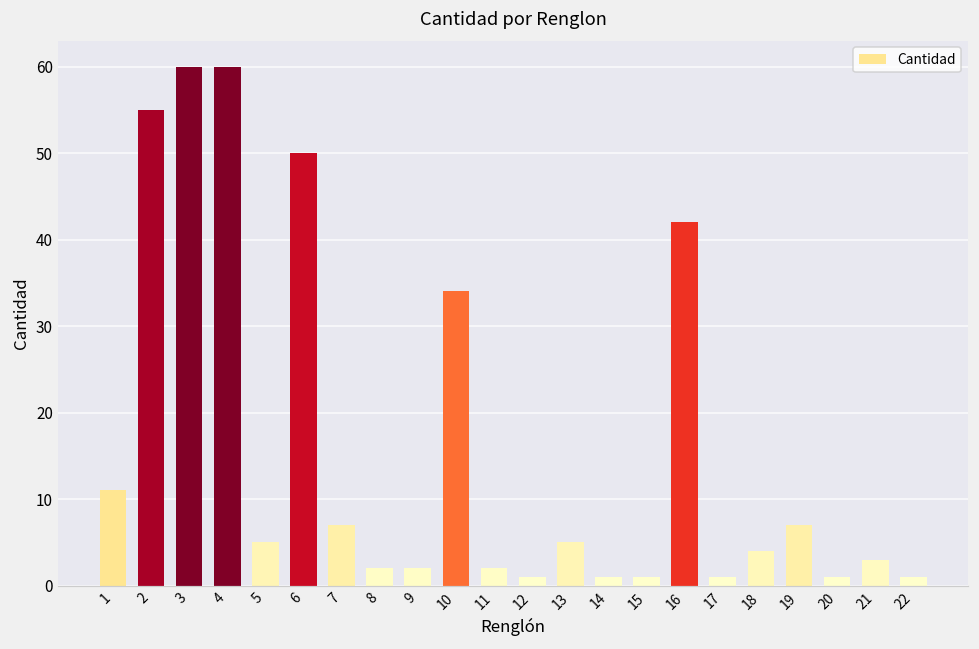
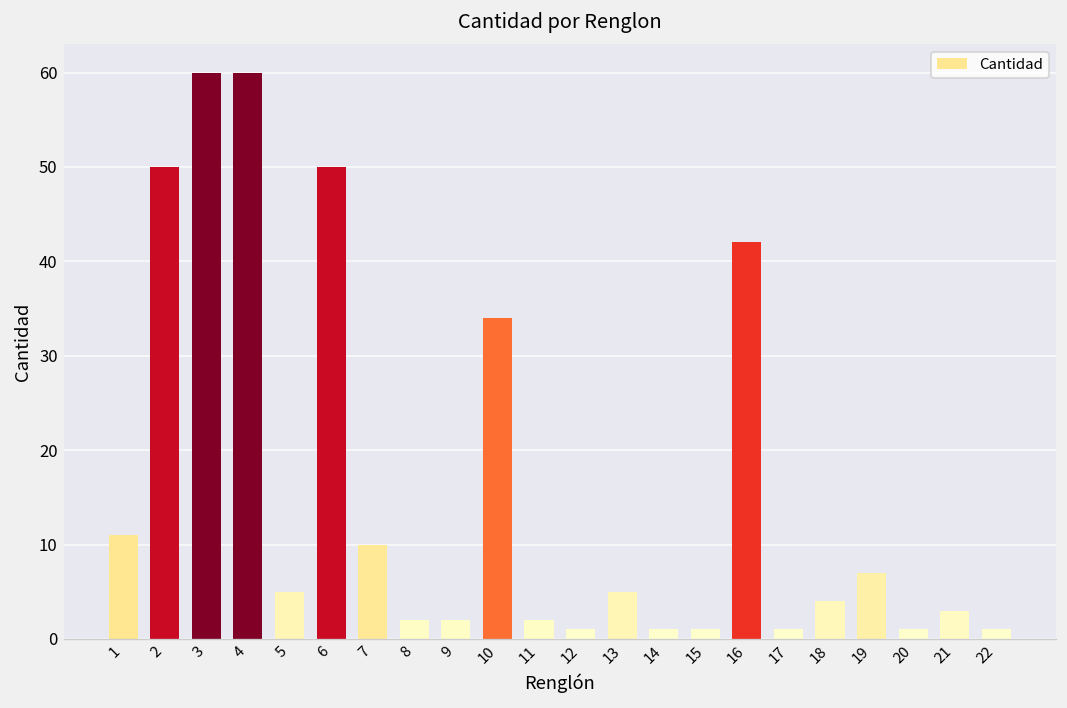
  {
    "1": 11,
-   "2": 55,
+   "2": 50,
    "3": 60,
    "4": 60,
    "5": 5,
    "6": 50,
-   "7": 7,
+   "7": 10,
    "8": 2,
    "9": 2,
    "10": 34,
    "11": 2,
    "12": 1,
    "13": 5,
    "14": 1,
    "15": 1,
    "16": 42,
    "17": 1,
    "18": 4,
    "19": 7,
    "20": 1,
    "21": 3,
    "22": 1
  }
